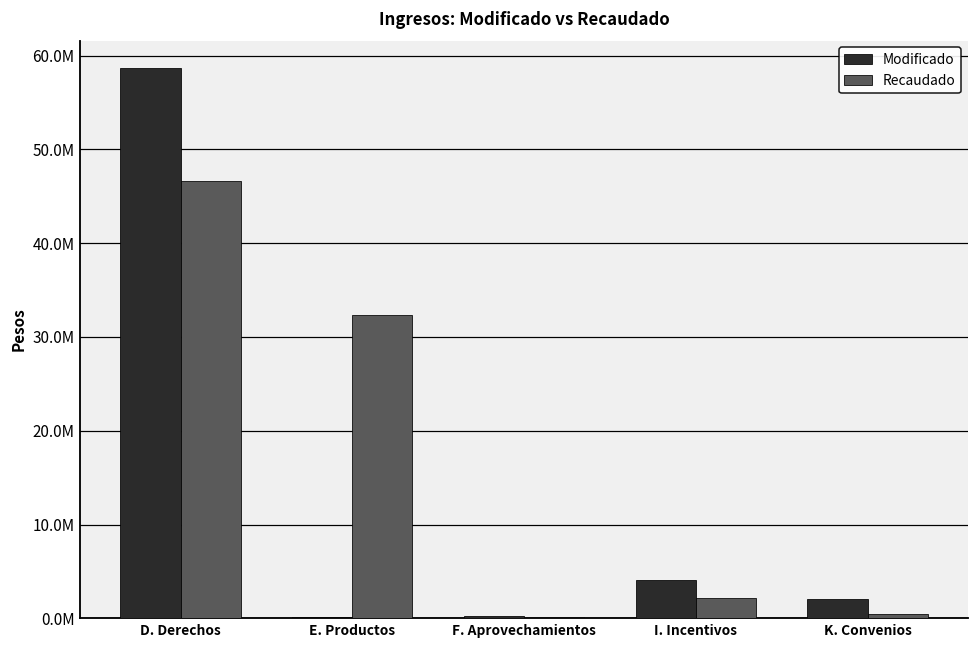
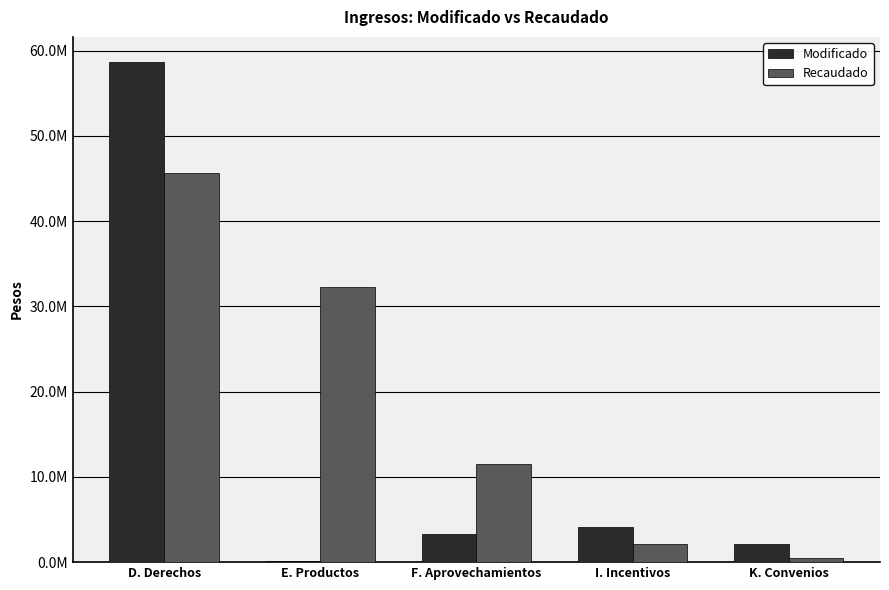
  {
    "Modificado": {
      "D. Derechos": 59000000,
-     "F. Aprovechamientos": 0,
+     "F. Aprovechamientos": 3000000,
      "I. Incentivos": 4000000,
      "K. Convenios": 2000000
    },
    "Recaudado": {
-     "D. Derechos": 47000000,
+     "D. Derechos": 46000000,
      "E. Productos": 32000000,
-     "F. Aprovechamientos": 0,
+     "F. Aprovechamientos": 12000000,
      "I. Incentivos": 2000000,
      "K. Convenios": 0
    }
  }
